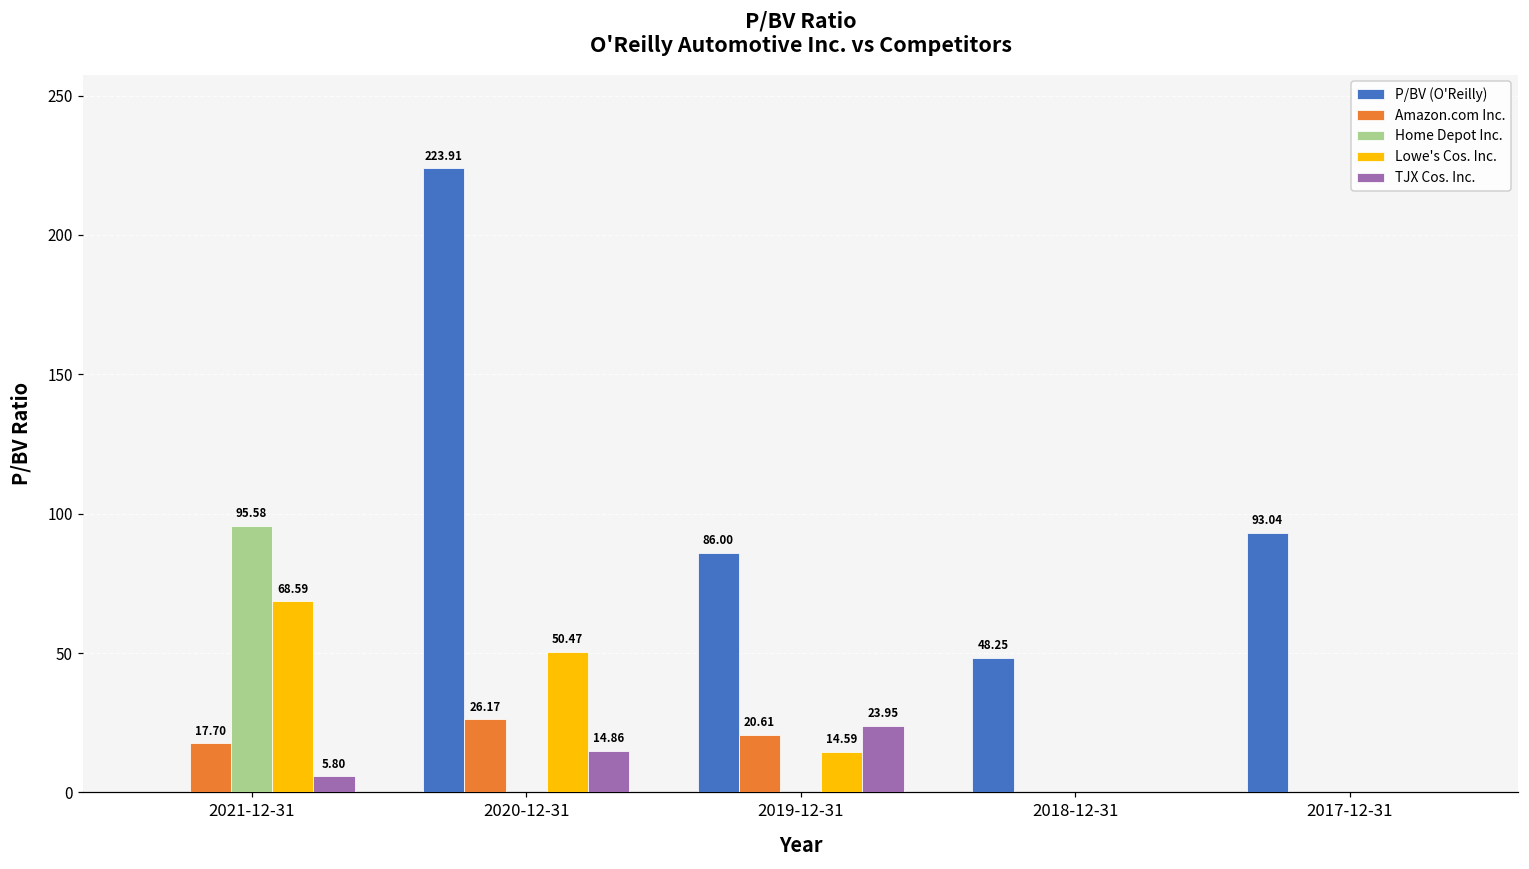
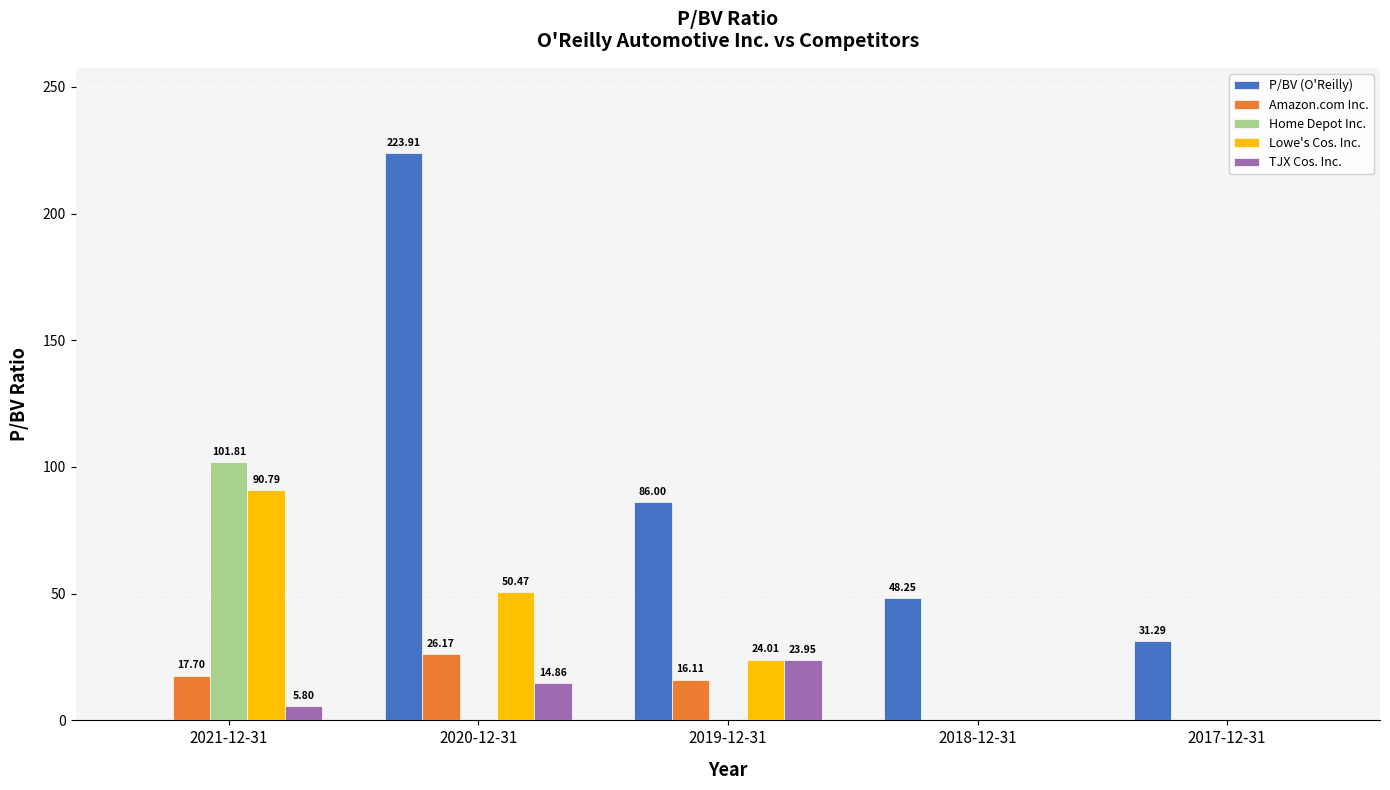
  {
    "P/BV (O'Reilly)": {
      "2020-12-31": 223.91,
      "2019-12-31": 86.00,
      "2018-12-31": 48.25,
-     "2017-12-31": 93.04
+     "2017-12-31": 31.29
    },
    "Amazon.com Inc.": {
      "2021-12-31": 17.70,
      "2020-12-31": 26.17,
-     "2019-12-31": 20.61
+     "2019-12-31": 16.11
    },
    "Home Depot Inc.": {
-     "2021-12-31": 95.58
+     "2021-12-31": 101.81
    },
    "Lowe's Cos. Inc.": {
-     "2021-12-31": 68.59,
+     "2021-12-31": 90.79,
      "2020-12-31": 50.47,
-     "2019-12-31": 14.59
+     "2019-12-31": 24.01
    },
    "TJX Cos. Inc.": {
      "2021-12-31": 5.80,
      "2020-12-31": 14.86,
      "2019-12-31": 23.95
    }
  }
